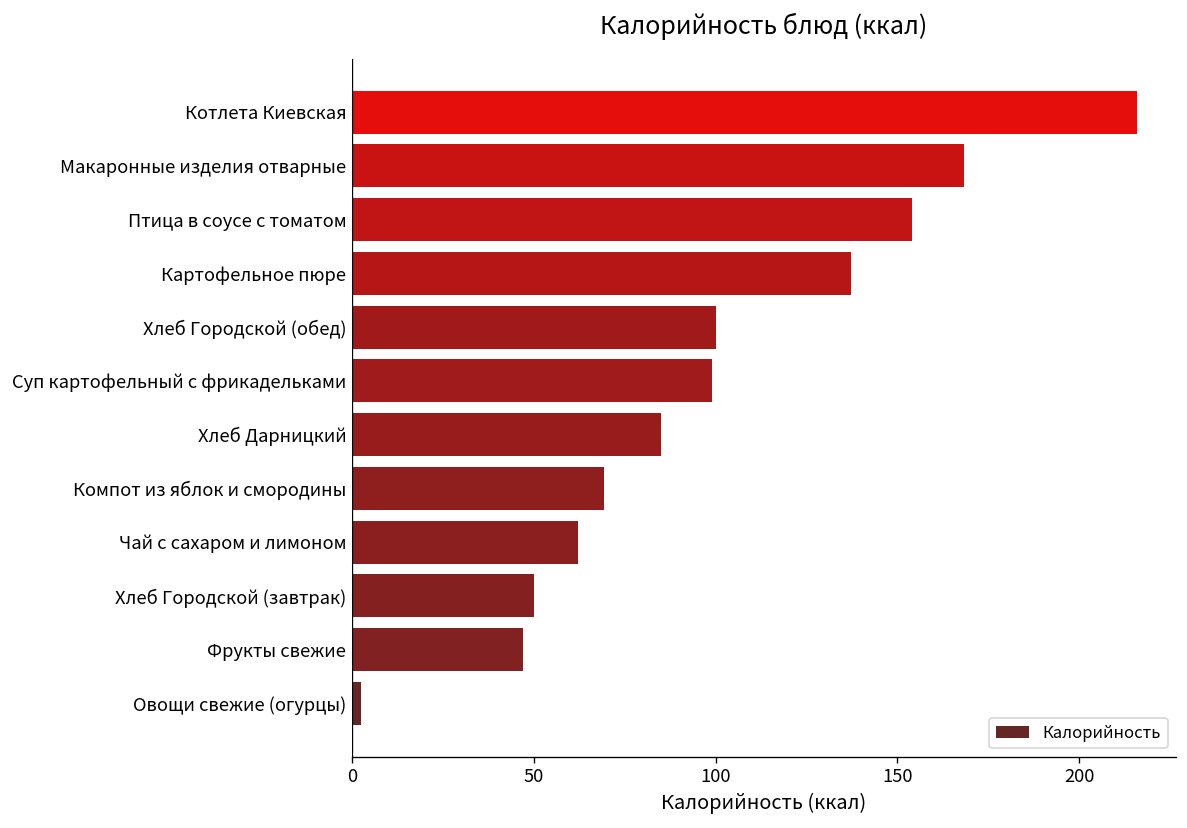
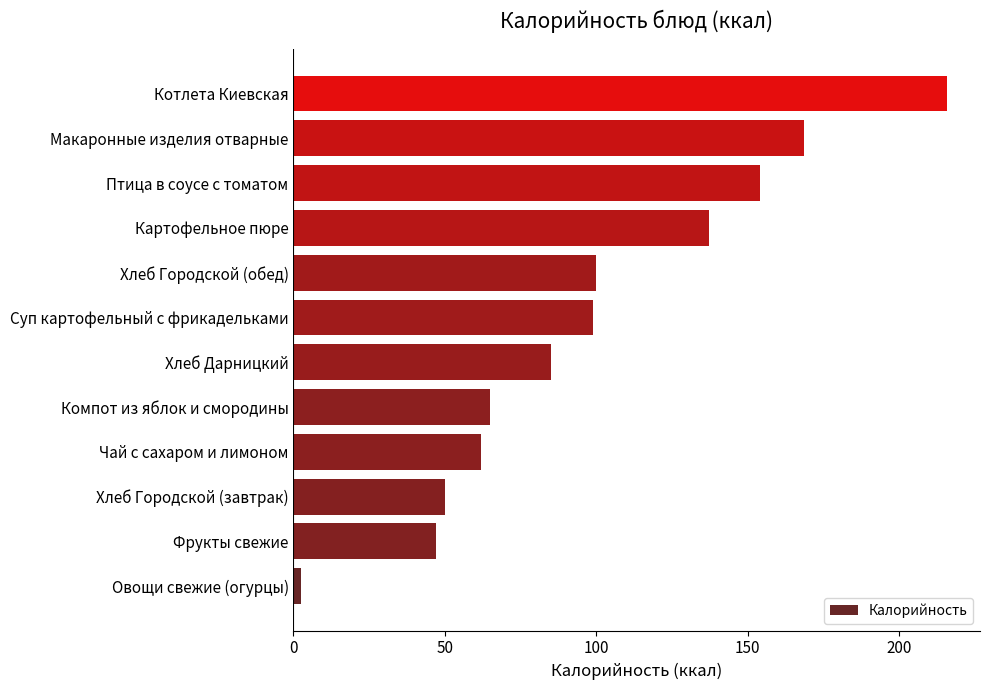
  {
    "Котлета Киевская": 216,
    "Макаронные изделия отварные": 168,
    "Птица в соусе с томатом": 154,
    "Картофельное пюре": 137,
    "Хлеб Городской (обед)": 100,
    "Суп картофельный с фрикадельками": 99,
    "Хлеб Дарницкий": 85,
-   "Компот из яблок и смородины": 69,
+   "Компот из яблок и смородины": 65,
    "Чай с сахаром и лимоном": 62,
    "Хлеб Городской (завтрак)": 50,
    "Фрукты свежие": 47,
    "Овощи свежие (огурцы)": 2
  }
